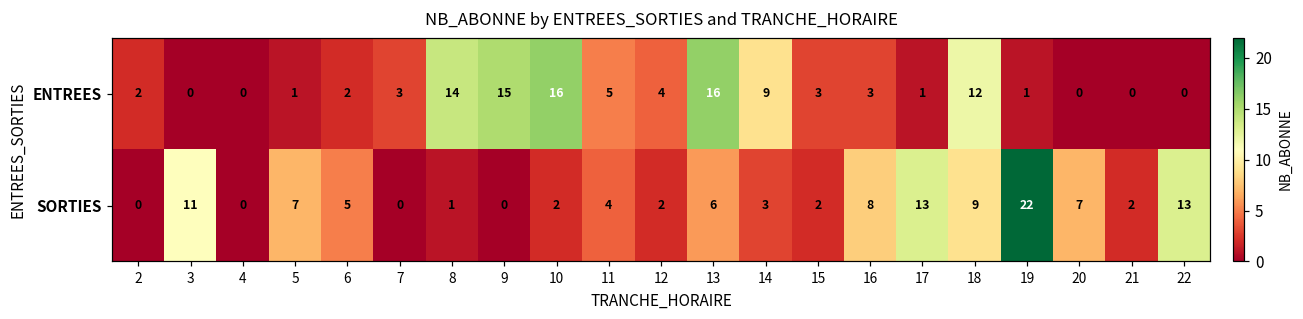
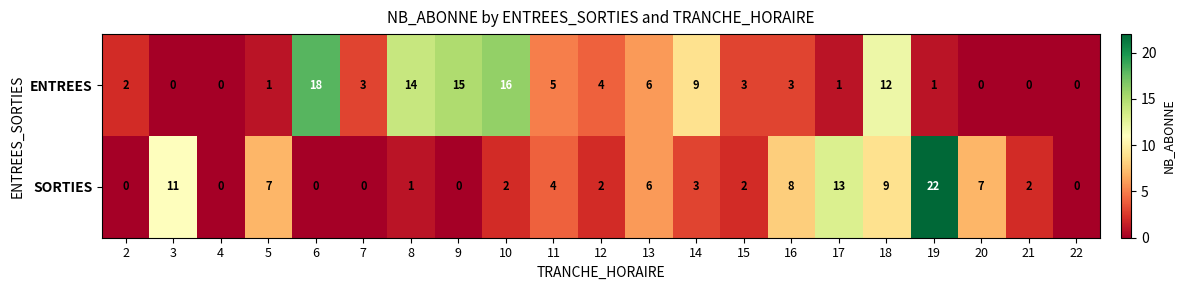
  {
    "ENTREES": {
      "2": 2,
      "3": 0,
      "4": 0,
      "5": 1,
-     "6": 2,
+     "6": 18,
      "7": 3,
      "8": 14,
      "9": 15,
      "10": 16,
      "11": 5,
      "12": 4,
-     "13": 16,
+     "13": 6,
      "14": 9,
      "15": 3,
      "16": 3,
      "17": 1,
      "18": 12,
      "19": 1,
      "20": 0,
      "21": 0,
      "22": 0
    },
    "SORTIES": {
      "2": 0,
      "3": 11,
      "4": 0,
      "5": 7,
-     "6": 5,
+     "6": 0,
      "7": 0,
      "8": 1,
      "9": 0,
      "10": 2,
      "11": 4,
      "12": 2,
      "13": 6,
      "14": 3,
      "15": 2,
      "16": 8,
      "17": 13,
      "18": 9,
      "19": 22,
      "20": 7,
      "21": 2,
-     "22": 13
+     "22": 0
    }
  }
